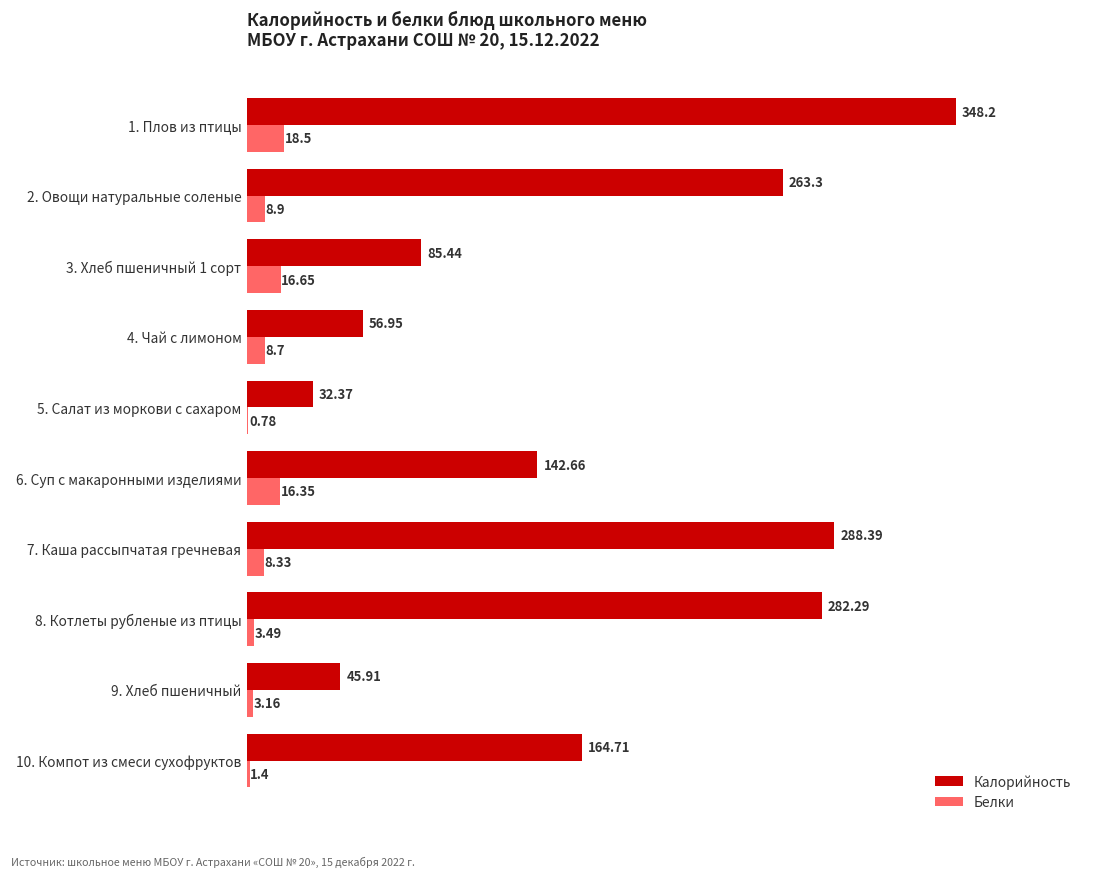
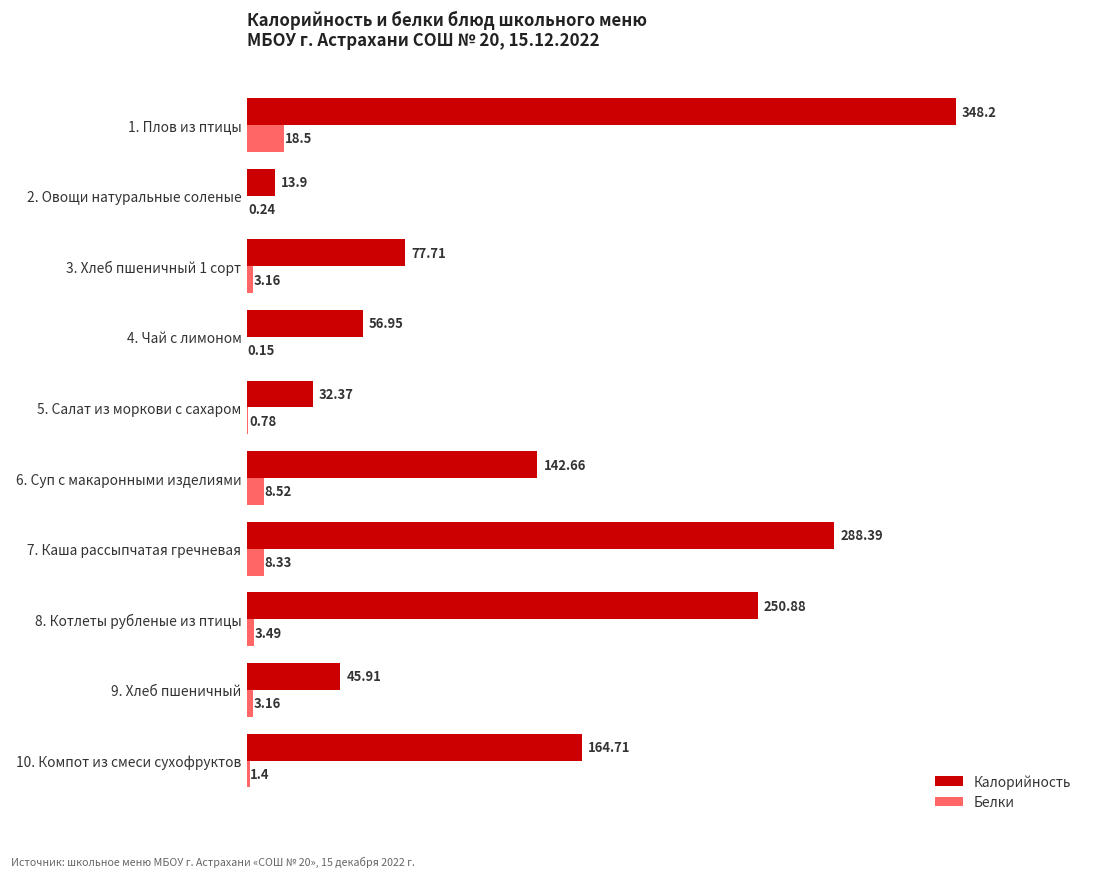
  {
    "Калорийность": {
      "1. Плов из птицы": 348.2,
-     "2. Овощи натуральные соленые": 263.3,
-     "3. Хлеб пшеничный 1 сорт": 85.44,
+     "2. Овощи натуральные соленые": 13.9,
+     "3. Хлеб пшеничный 1 сорт": 77.71,
      "4. Чай с лимоном": 56.95,
      "5. Салат из моркови с сахаром": 32.37,
      "6. Суп с макаронными изделиями": 142.66,
      "7. Каша рассыпчатая гречневая": 288.39,
-     "8. Котлеты рубленые из птицы": 282.29,
+     "8. Котлеты рубленые из птицы": 250.88,
      "9. Хлеб пшеничный": 45.91,
      "10. Компот из смеси сухофруктов": 164.71
    },
    "Белки": {
      "1. Плов из птицы": 18.5,
-     "2. Овощи натуральные соленые": 8.9,
-     "3. Хлеб пшеничный 1 сорт": 16.65,
-     "4. Чай с лимоном": 8.7,
+     "2. Овощи натуральные соленые": 0.24,
+     "3. Хлеб пшеничный 1 сорт": 3.16,
+     "4. Чай с лимоном": 0.15,
      "5. Салат из моркови с сахаром": 0.78,
-     "6. Суп с макаронными изделиями": 16.35,
+     "6. Суп с макаронными изделиями": 8.52,
      "7. Каша рассыпчатая гречневая": 8.33,
      "8. Котлеты рубленые из птицы": 3.49,
      "9. Хлеб пшеничный": 3.16,
      "10. Компот из смеси сухофруктов": 1.4
    }
  }
